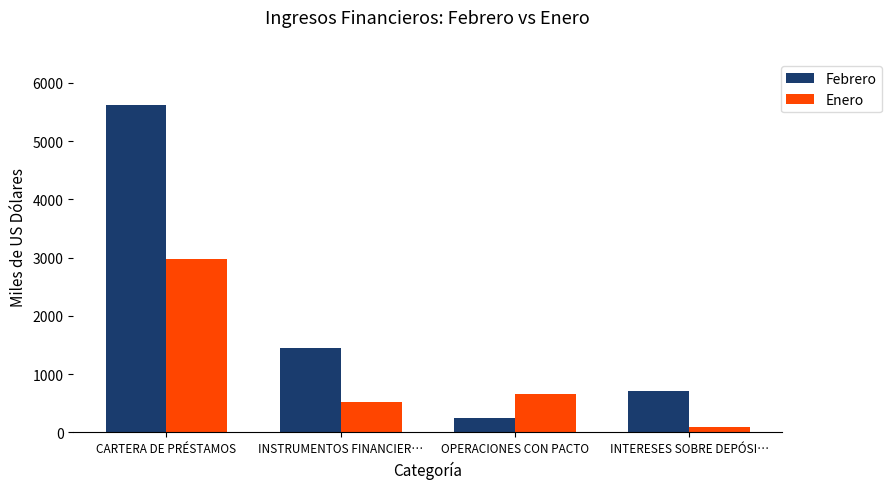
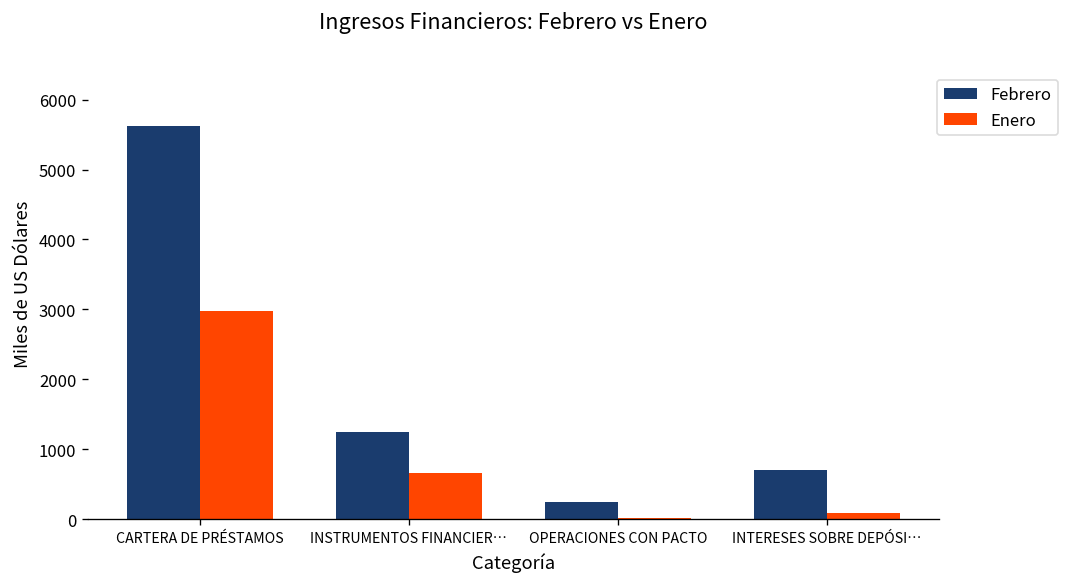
  {
    "Febrero": {
      "CARTERA DE PRÉSTAMOS": 5600,
-     "INSTRUMENTOS FINANCIER…": 1500,
+     "INSTRUMENTOS FINANCIER…": 1200,
      "OPERACIONES CON PACTO": 200,
      "INTERESES SOBRE DEPÓSI…": 700
    },
    "Enero": {
      "CARTERA DE PRÉSTAMOS": 3000,
-     "INSTRUMENTOS FINANCIER…": 500,
-     "OPERACIONES CON PACTO": 700,
+     "INSTRUMENTOS FINANCIER…": 700,
+     "OPERACIONES CON PACTO": 0,
      "INTERESES SOBRE DEPÓSI…": 100
    }
  }
